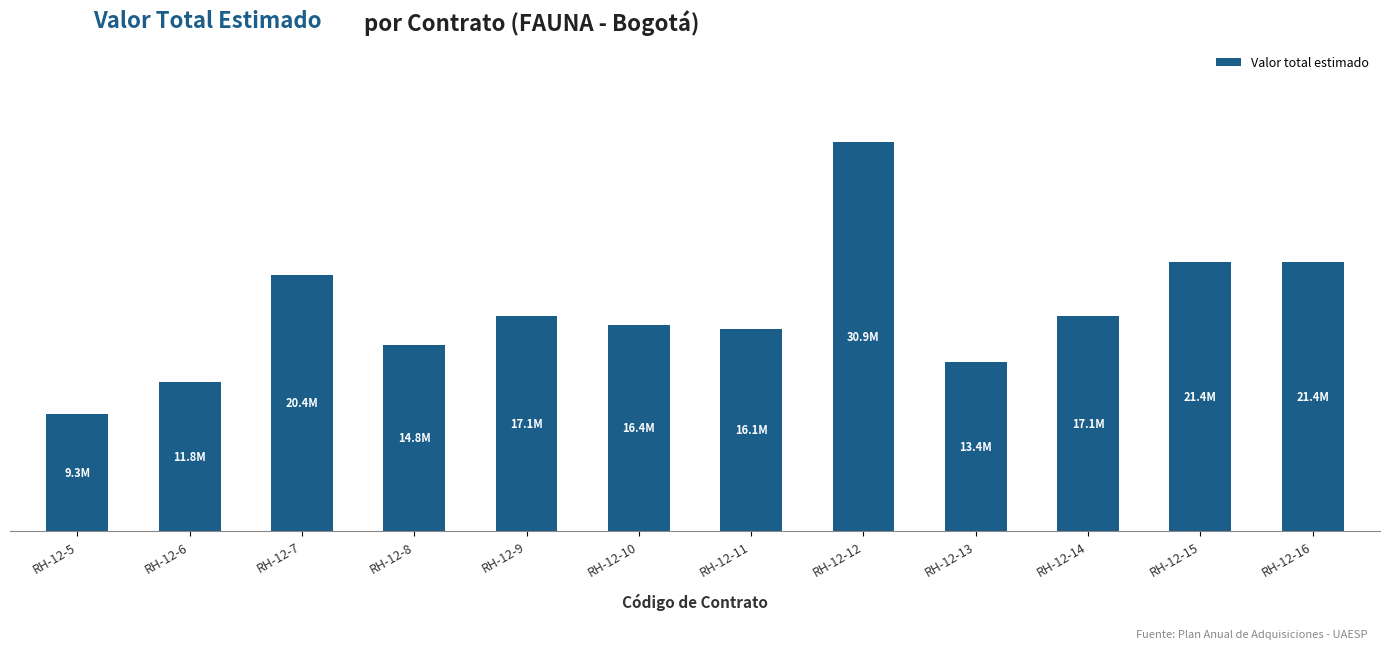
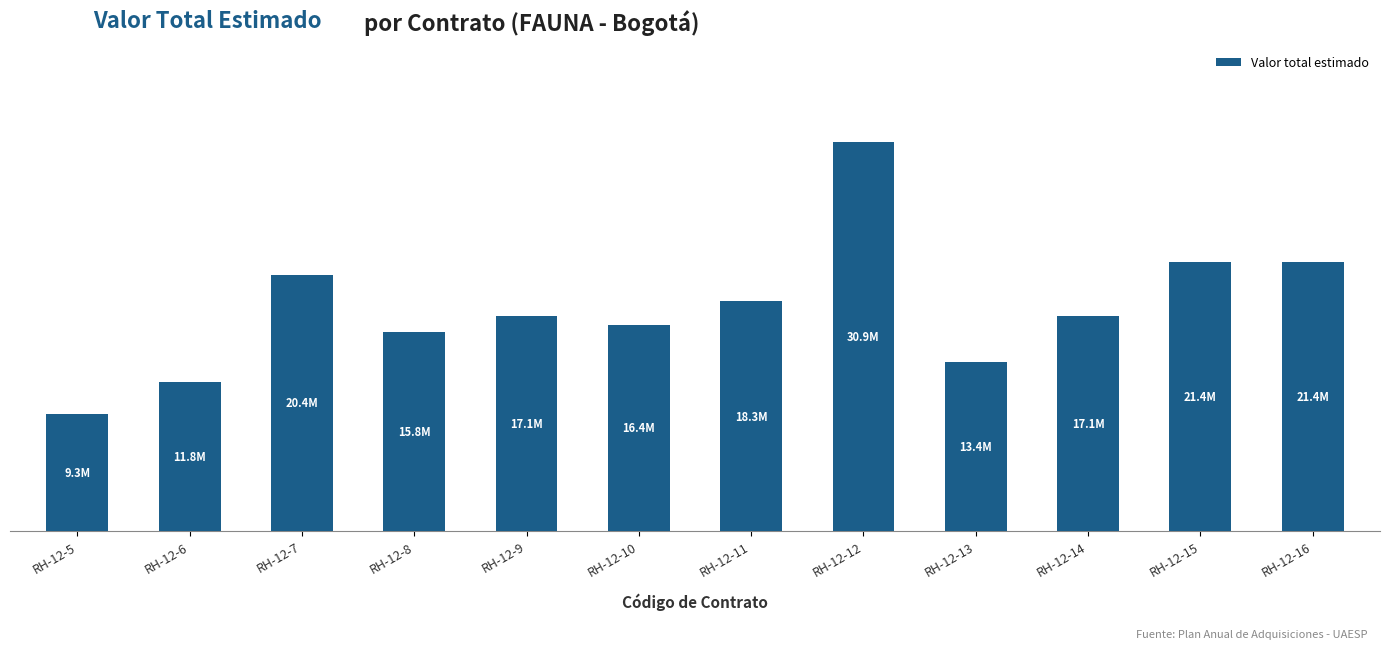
  {
    "RH-12-5": "9.3M",
    "RH-12-6": "11.8M",
    "RH-12-7": "20.4M",
-   "RH-12-8": "14.8M",
+   "RH-12-8": "15.8M",
    "RH-12-9": "17.1M",
    "RH-12-10": "16.4M",
-   "RH-12-11": "16.1M",
+   "RH-12-11": "18.3M",
    "RH-12-12": "30.9M",
    "RH-12-13": "13.4M",
    "RH-12-14": "17.1M",
    "RH-12-15": "21.4M",
    "RH-12-16": "21.4M"
  }
